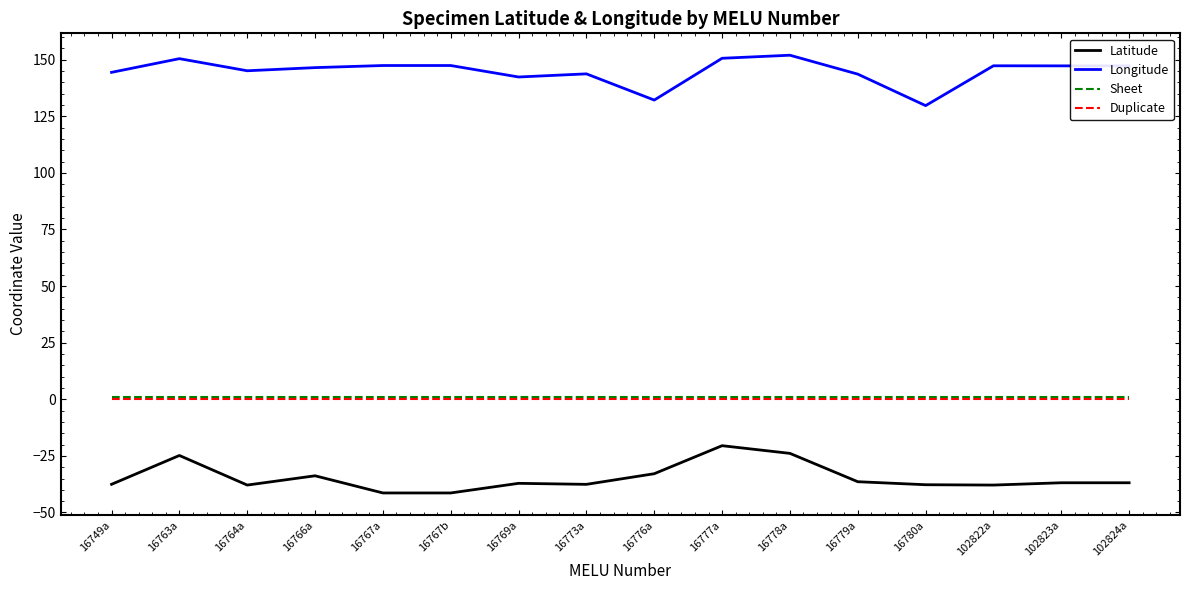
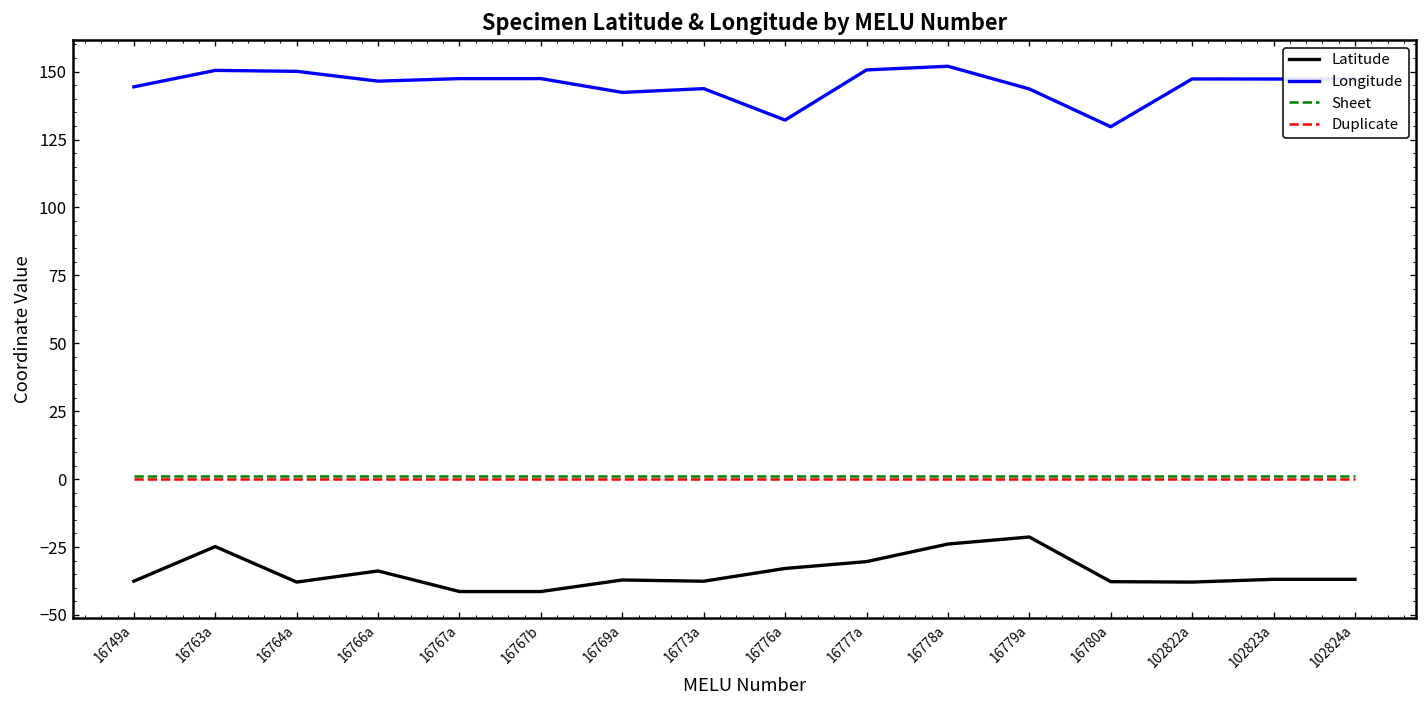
  {
    "Latitude": {
      "16749a": -38,
      "16763a": -25,
      "16764a": -38,
      "16766a": -34,
      "16767a": -41,
      "16767b": -41,
      "16769a": -37,
      "16773a": -38,
      "16776a": -33,
-     "16777a": -21,
+     "16777a": -30,
      "16778a": -24,
-     "16779a": -36,
+     "16779a": -21,
      "16780a": -38,
      "102822a": -38,
      "102823a": -37,
      "102824a": -37
    },
    "Longitude": {
      "16749a": 144,
      "16763a": 150,
-     "16764a": 145,
+     "16764a": 150,
      "16766a": 146,
      "16767a": 147,
      "16767b": 147,
      "16769a": 142,
      "16773a": 144,
      "16776a": 132,
      "16777a": 151,
      "16778a": 152,
      "16779a": 144,
      "16780a": 130,
      "102822a": 147,
      "102823a": 147
    }
  }
